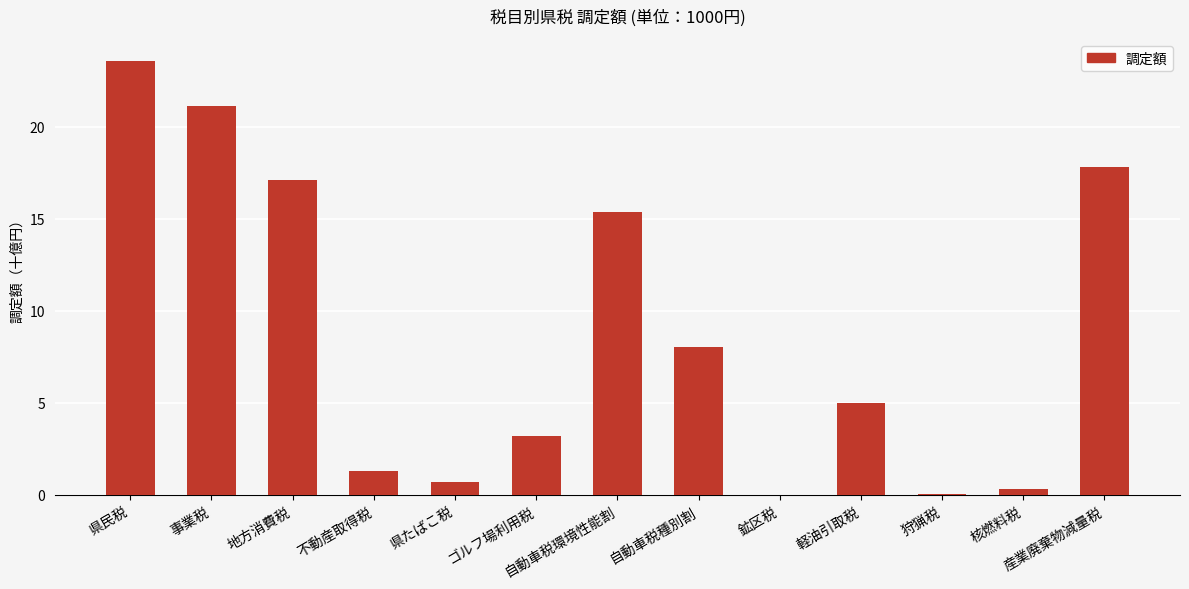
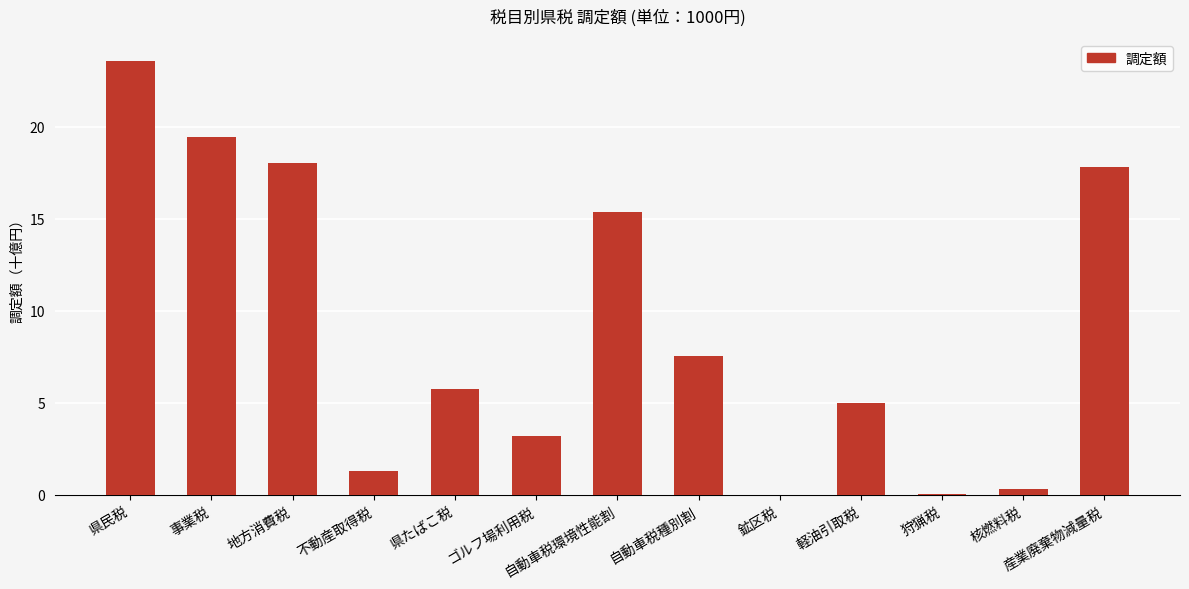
  {
    "県民税": 23.6,
-   "事業税": 21.1,
-   "地方消費税": 17.1,
+   "事業税": 19.4,
+   "地方消費税": 18.0,
    "不動産取得税": 1.3,
-   "県たばこ税": 0.7,
+   "県たばこ税": 5.7,
    "ゴルフ場利用税": 3.2,
    "自動車税環境性能割": 15.4,
-   "自動車税種別割": 8.0,
+   "自動車税種別割": 7.5,
    "軽油引取税": 5.0,
    "核燃料税": 0.3,
    "産業廃棄物減量税": 17.8
  }
